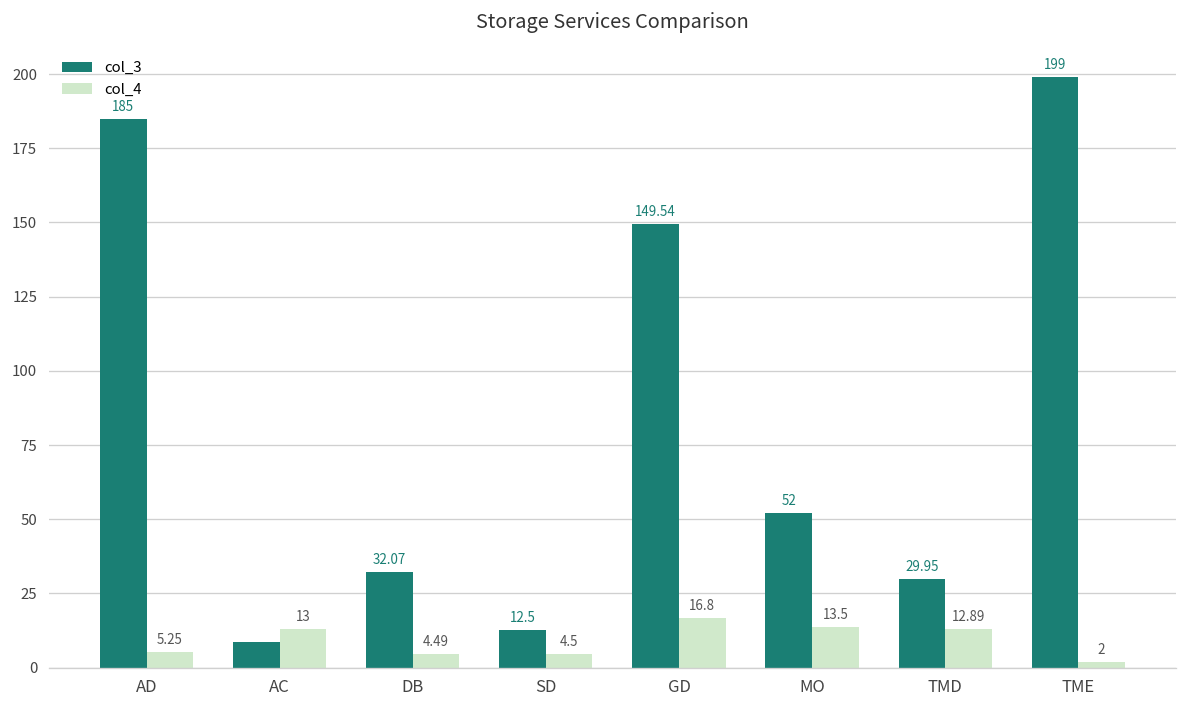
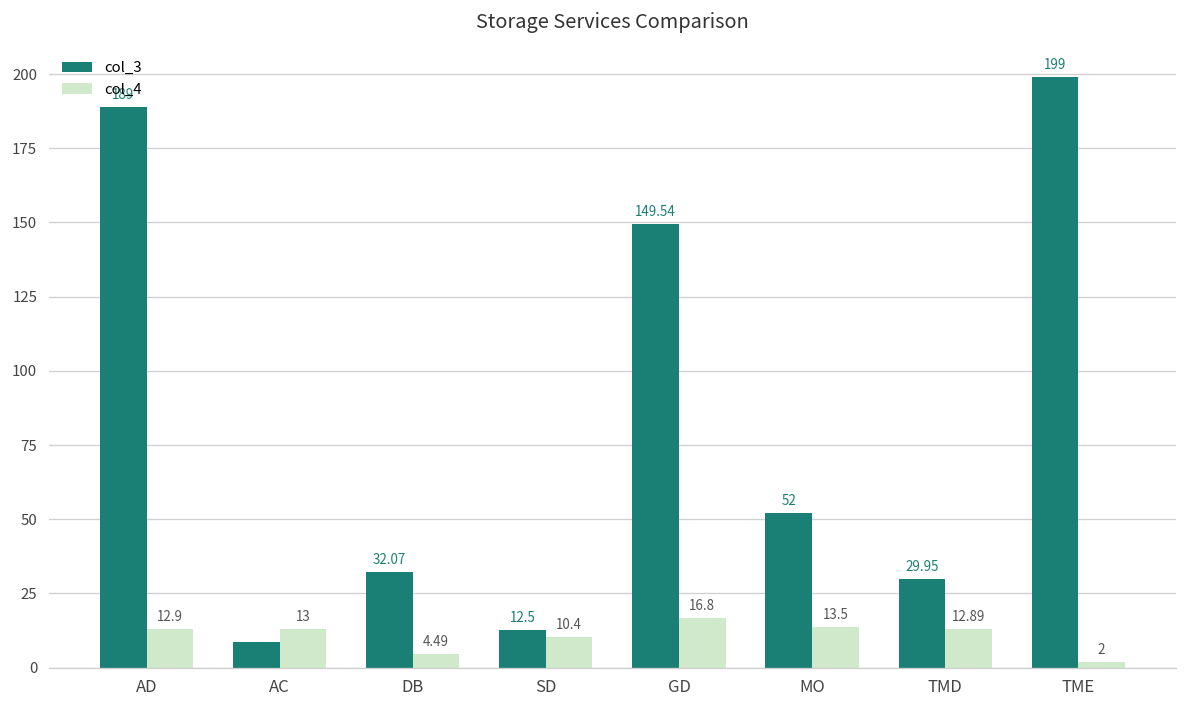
  {
    "col_3": {
-     "AD": 185,
+     "AD": 189,
      "DB": 32.07,
      "SD": 12.5,
      "GD": 149.54,
      "MO": 52,
      "TMD": 29.95,
      "TME": 199
    },
    "col_4": {
-     "AD": 5.25,
+     "AD": 12.9,
      "AC": 13,
      "DB": 4.49,
-     "SD": 4.5,
+     "SD": 10.4,
      "GD": 16.8,
      "MO": 13.5,
      "TMD": 12.89,
      "TME": 2
    }
  }
